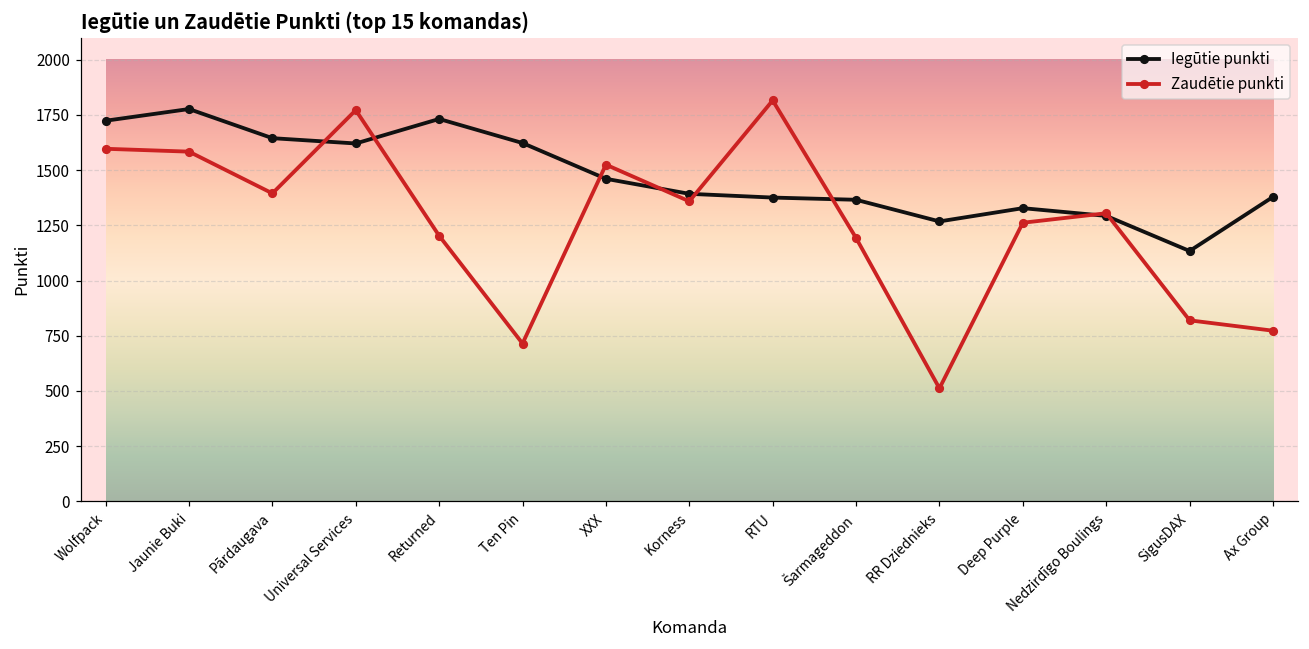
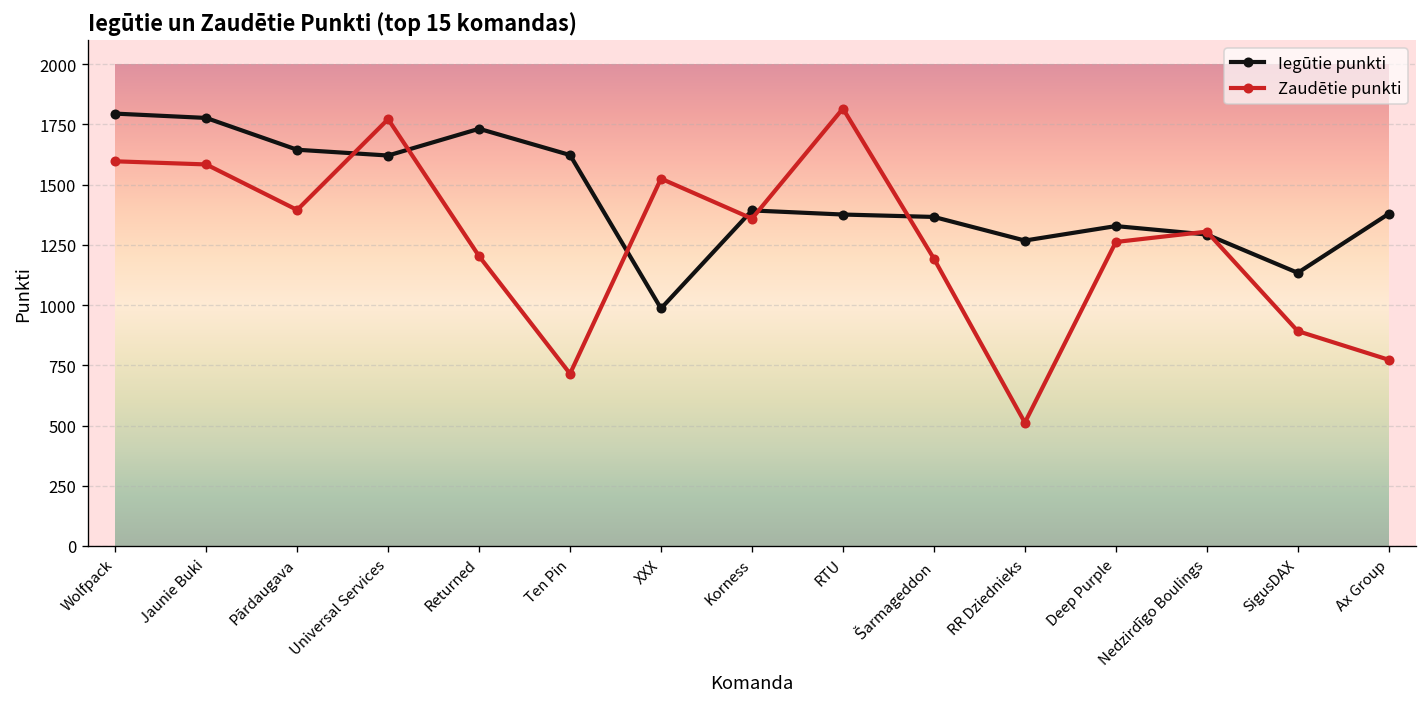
  {
    "Iegūtie punkti": {
-     "Wolfpack": 1720,
+     "Wolfpack": 1800,
      "Jaunie Buki": 1780,
      "Pārdaugava": 1650,
      "Universal Services": 1620,
      "Returned": 1730,
      "Ten Pin": 1620,
-     "XXX": 1460,
+     "XXX": 990,
      "Korness": 1390,
      "RTU": 1380,
      "Šarmageddon": 1370,
      "RR Dziednieks": 1270,
      "Deep Purple": 1330,
      "SigusDAX": 1130,
      "Ax Group": 1380
    },
    "Zaudētie punkti": {
      "Wolfpack": 1600,
      "Jaunie Buki": 1580,
      "Pārdaugava": 1400,
      "Universal Services": 1770,
      "Returned": 1200,
      "Ten Pin": 720,
      "XXX": 1530,
      "Korness": 1360,
      "RTU": 1820,
      "Šarmageddon": 1190,
      "RR Dziednieks": 510,
      "Deep Purple": 1260,
-     "SigusDAX": 820,
+     "SigusDAX": 890,
      "Ax Group": 770
    }
  }
